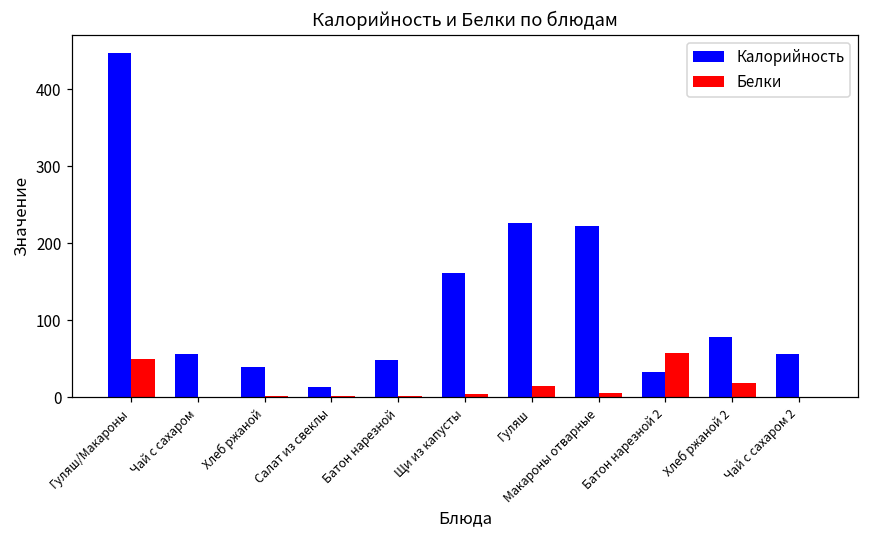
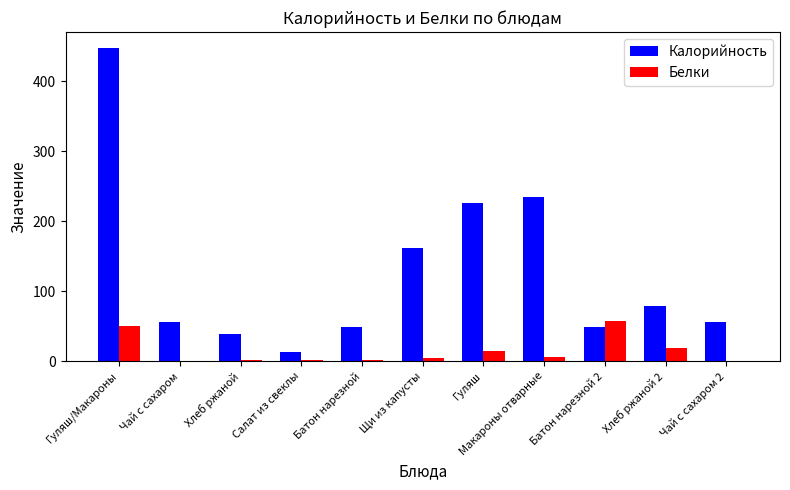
  {
    "Калорийность": {
      "Гуляш/Макароны": 450,
      "Чай с сахаром": 60,
      "Хлеб ржаной": 40,
      "Салат из свеклы": 10,
      "Батон нарезной": 50,
      "Щи из капусты": 160,
      "Гуляш": 230,
-     "Макароны отварные": 220,
-     "Батон нарезной 2": 30,
+     "Макароны отварные": 240,
+     "Батон нарезной 2": 50,
      "Хлеб ржаной 2": 80,
      "Чай с сахаром 2": 60
    },
    "Белки": {
      "Гуляш/Макароны": 50,
      "Щи из капусты": 0,
      "Гуляш": 10,
      "Макароны отварные": 10,
      "Батон нарезной 2": 60,
      "Хлеб ржаной 2": 20
    }
  }
